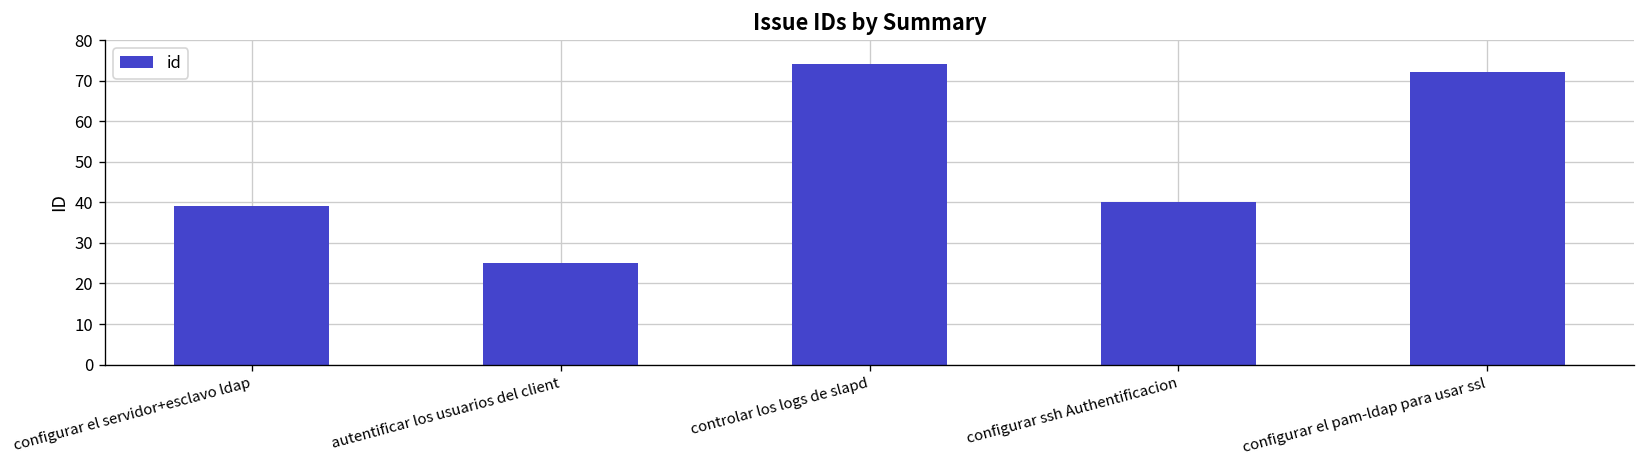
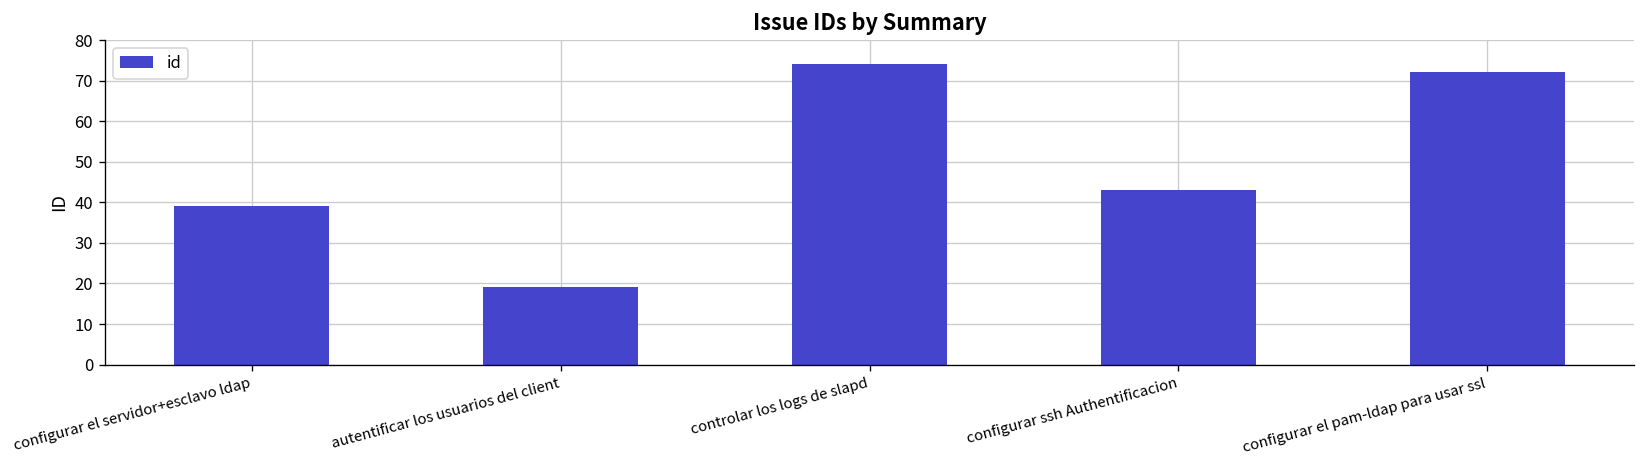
  {
    "configurar el servidor+esclavo ldap": 39,
-   "autentificar los usuarios del client": 25,
+   "autentificar los usuarios del client": 19,
    "controlar los logs de slapd": 74,
-   "configurar ssh Authentificacion": 40,
+   "configurar ssh Authentificacion": 43,
    "configurar el pam-ldap para usar ssl": 72
  }
